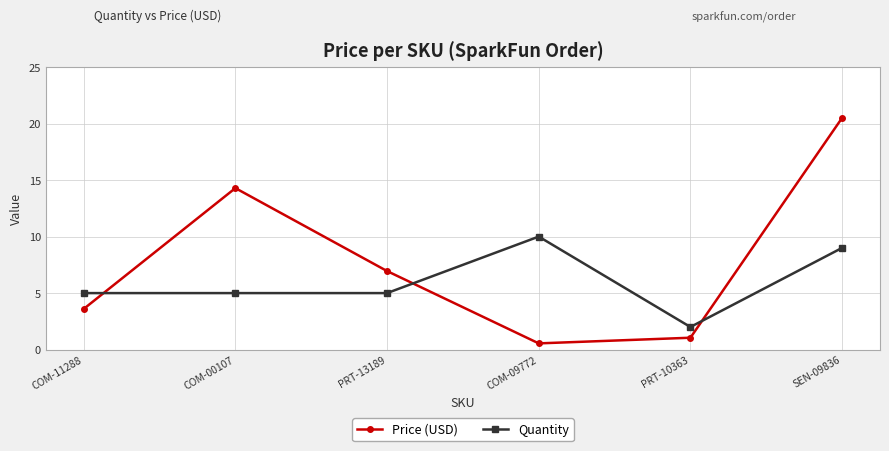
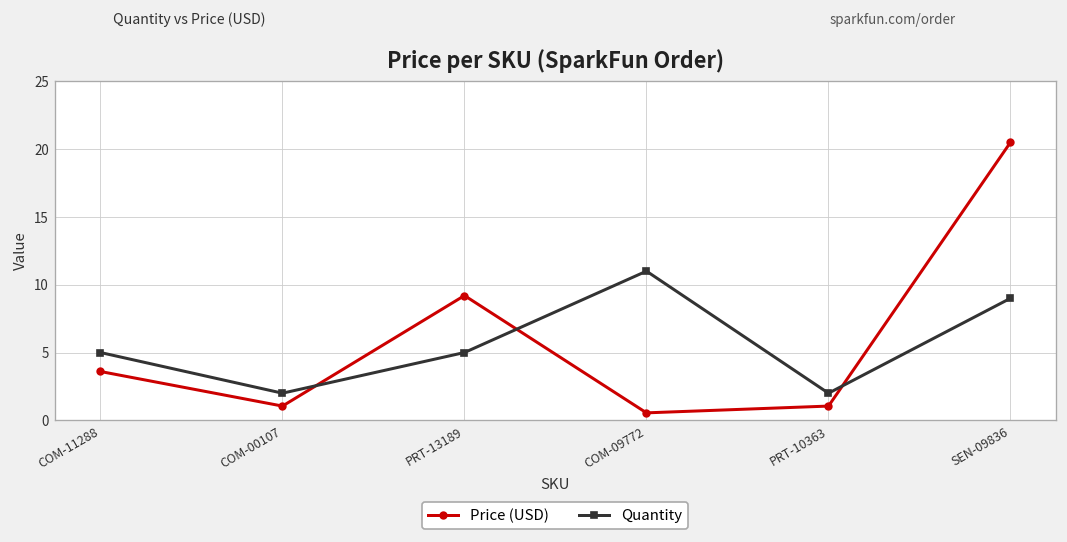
  {
    "Price (USD)": {
      "COM-11288": 3.6,
-     "COM-00107": 14.3,
-     "PRT-13189": 7.0,
+     "COM-00107": 1.1,
+     "PRT-13189": 9.2,
      "COM-09772": 0.6,
      "PRT-10363": 1.1,
      "SEN-09836": 20.5
    },
    "Quantity": {
      "COM-11288": 5,
-     "COM-00107": 5,
+     "COM-00107": 2,
      "PRT-13189": 5,
-     "COM-09772": 10,
+     "COM-09772": 11,
      "PRT-10363": 2,
      "SEN-09836": 9
    }
  }
